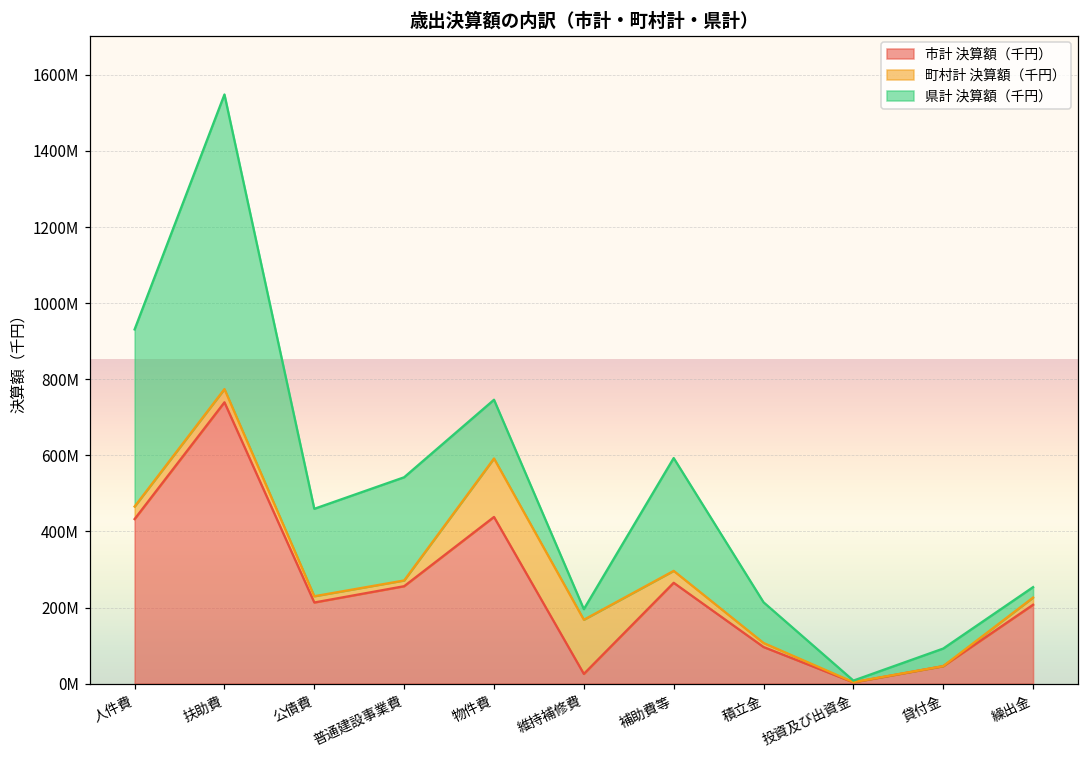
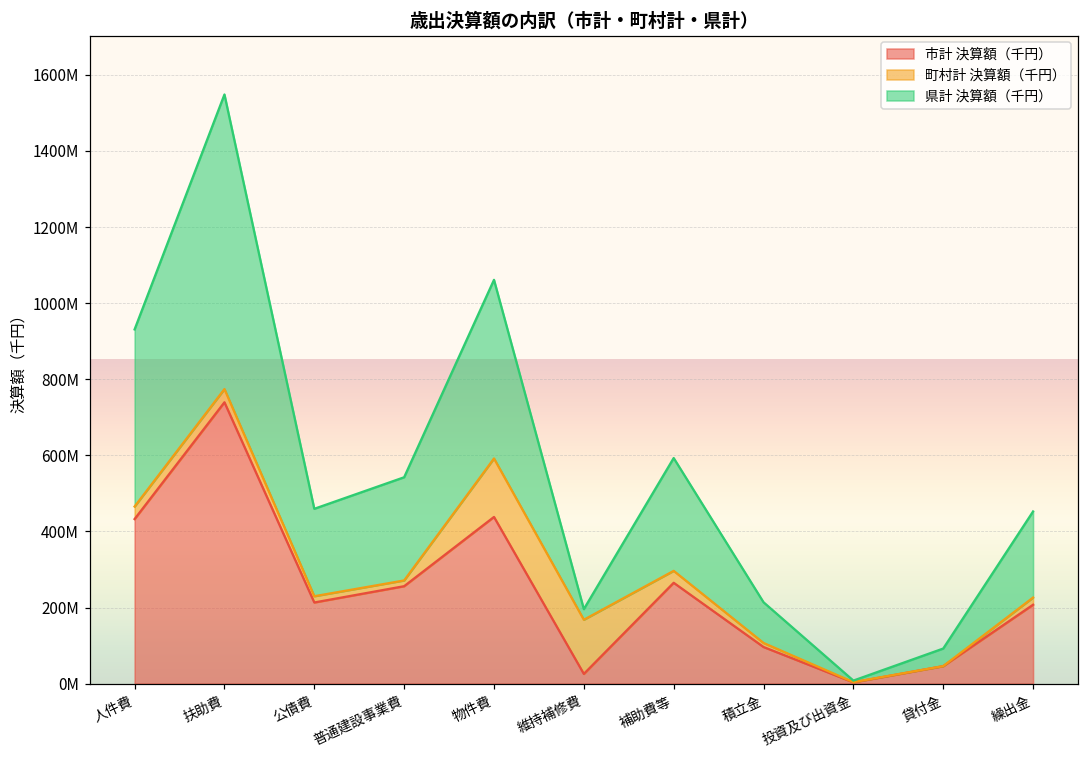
  {
    "市計 決算額（千円）": {
      "人件費": 430000000,
      "扶助費": 740000000,
      "公債費": 210000000,
      "普通建設事業費": 260000000,
      "物件費": 440000000,
      "維持補修費": 30000000,
      "補助費等": 270000000,
      "積立金": 100000000,
      "繰出金": 210000000
    },
    "町村計 決算額（千円）": {
      "人件費": 30000000,
      "扶助費": 30000000,
      "公債費": 20000000,
      "普通建設事業費": 20000000,
      "物件費": 150000000,
      "維持補修費": 140000000,
      "補助費等": 30000000,
      "積立金": 10000000,
      "繰出金": 20000000
    },
    "県計 決算額（千円）": {
      "人件費": 470000000,
      "扶助費": 770000000,
      "公債費": 230000000,
      "普通建設事業費": 270000000,
-     "物件費": 150000000,
+     "物件費": 470000000,
      "維持補修費": 30000000,
      "補助費等": 300000000,
      "積立金": 110000000,
      "貸付金": 50000000,
-     "繰出金": 30000000
+     "繰出金": 230000000
    }
  }
